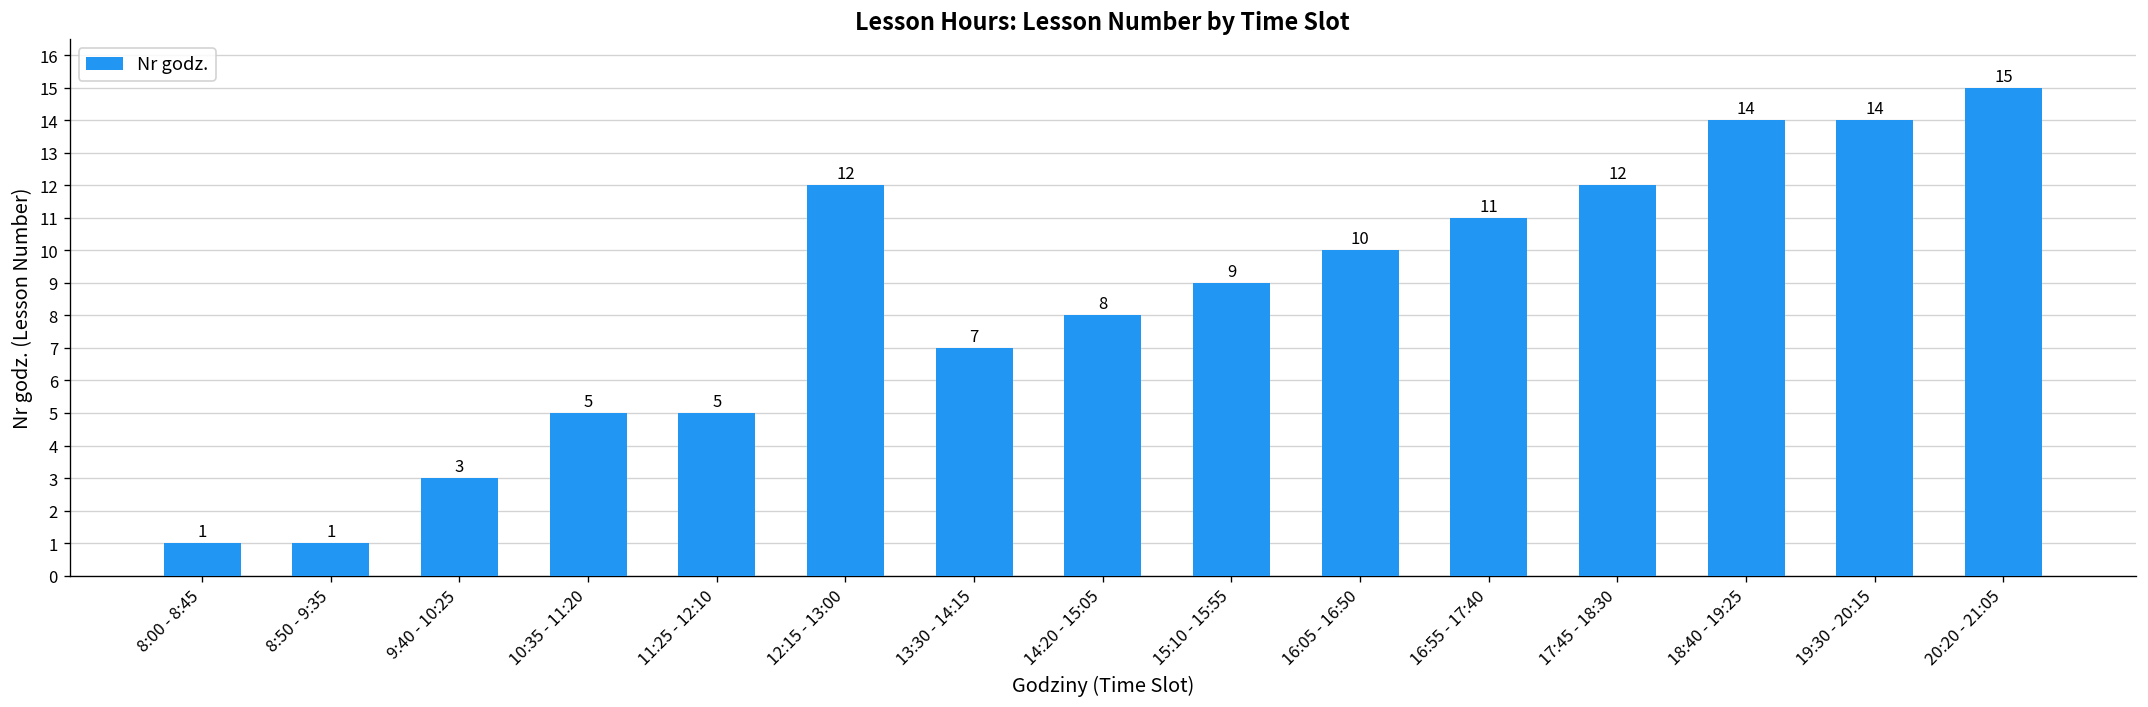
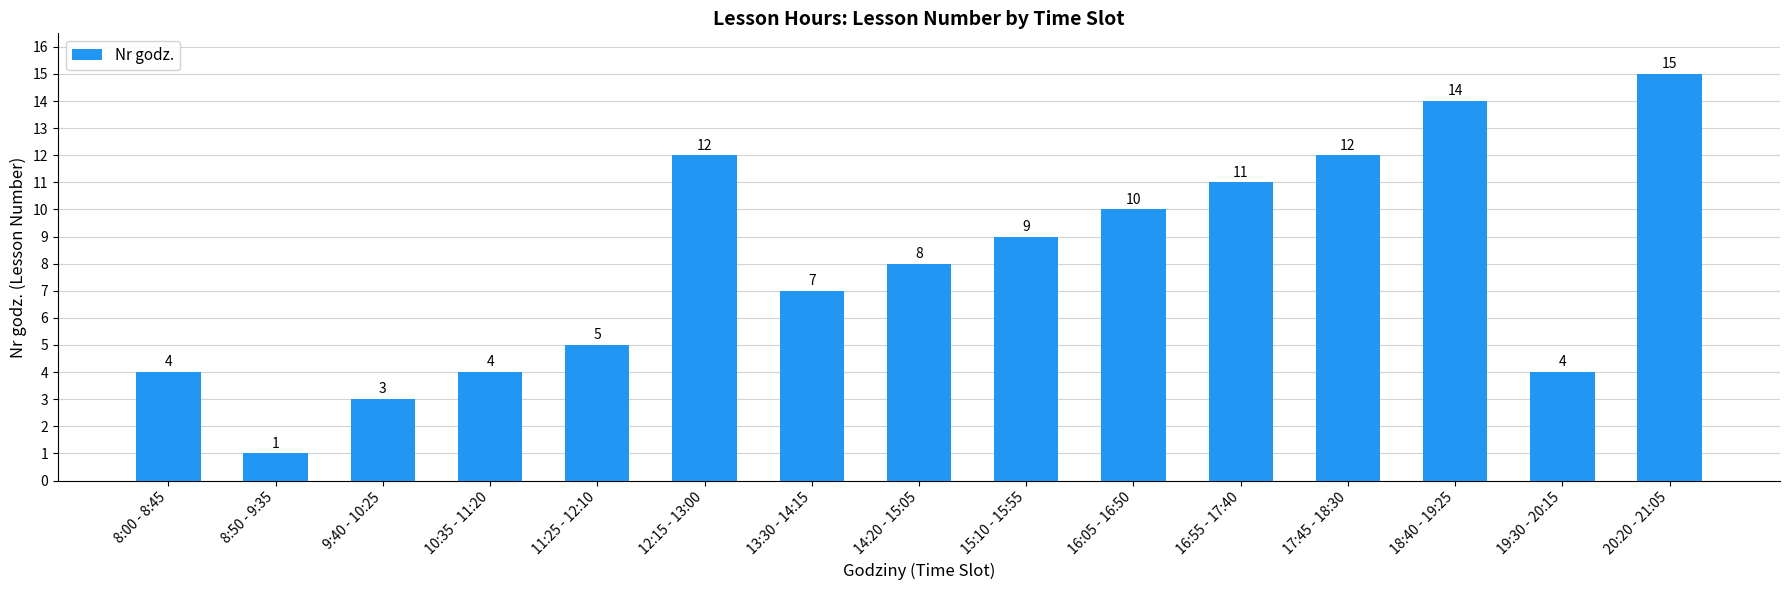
  {
-   "8:00 - 8:45": 1,
+   "8:00 - 8:45": 4,
    "8:50 - 9:35": 1,
    "9:40 - 10:25": 3,
-   "10:35 - 11:20": 5,
+   "10:35 - 11:20": 4,
    "11:25 - 12:10": 5,
    "12:15 - 13:00": 12,
    "13:30 - 14:15": 7,
    "14:20 - 15:05": 8,
    "15:10 - 15:55": 9,
    "16:05 - 16:50": 10,
    "16:55 - 17:40": 11,
    "17:45 - 18:30": 12,
    "18:40 - 19:25": 14,
-   "19:30 - 20:15": 14,
+   "19:30 - 20:15": 4,
    "20:20 - 21:05": 15
  }
